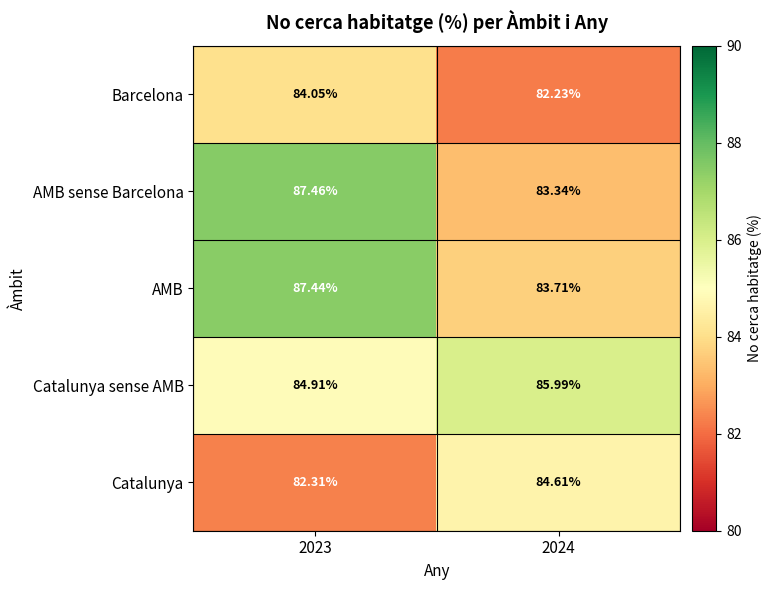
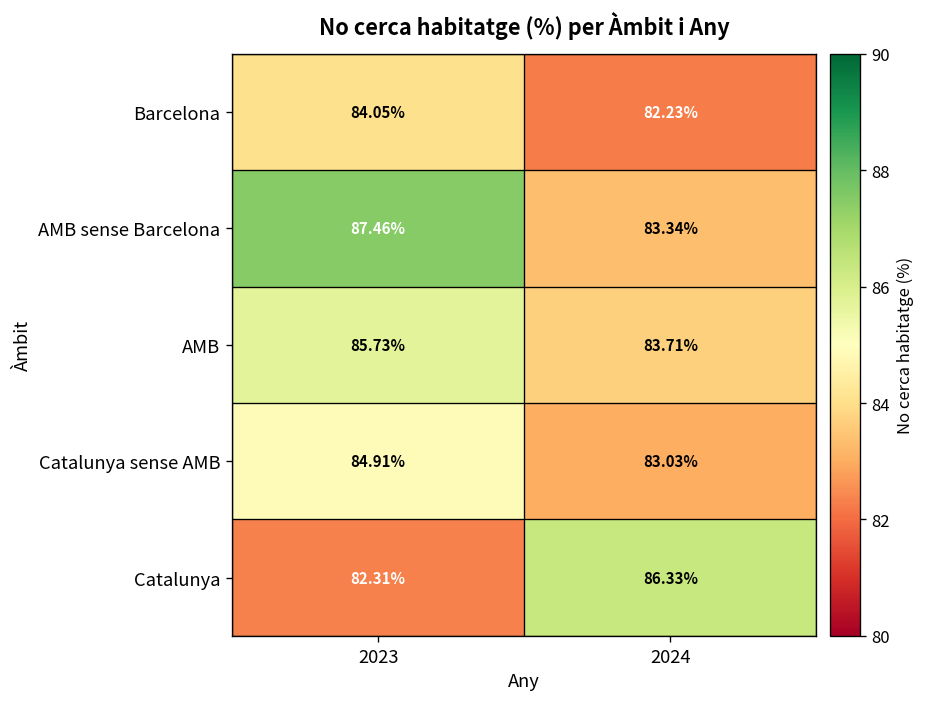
  {
    "Barcelona": {
      "2023": "84.05%",
      "2024": "82.23%"
    },
    "AMB sense Barcelona": {
      "2023": "87.46%",
      "2024": "83.34%"
    },
    "AMB": {
-     "2023": "87.44%",
+     "2023": "85.73%",
      "2024": "83.71%"
    },
    "Catalunya sense AMB": {
      "2023": "84.91%",
-     "2024": "85.99%"
+     "2024": "83.03%"
    },
    "Catalunya": {
      "2023": "82.31%",
-     "2024": "84.61%"
+     "2024": "86.33%"
    }
  }
